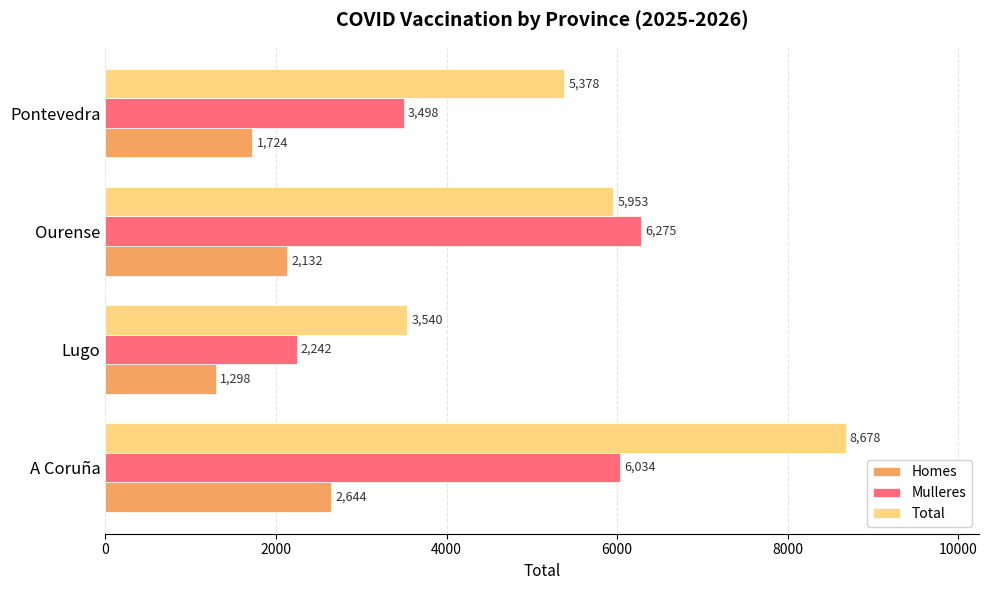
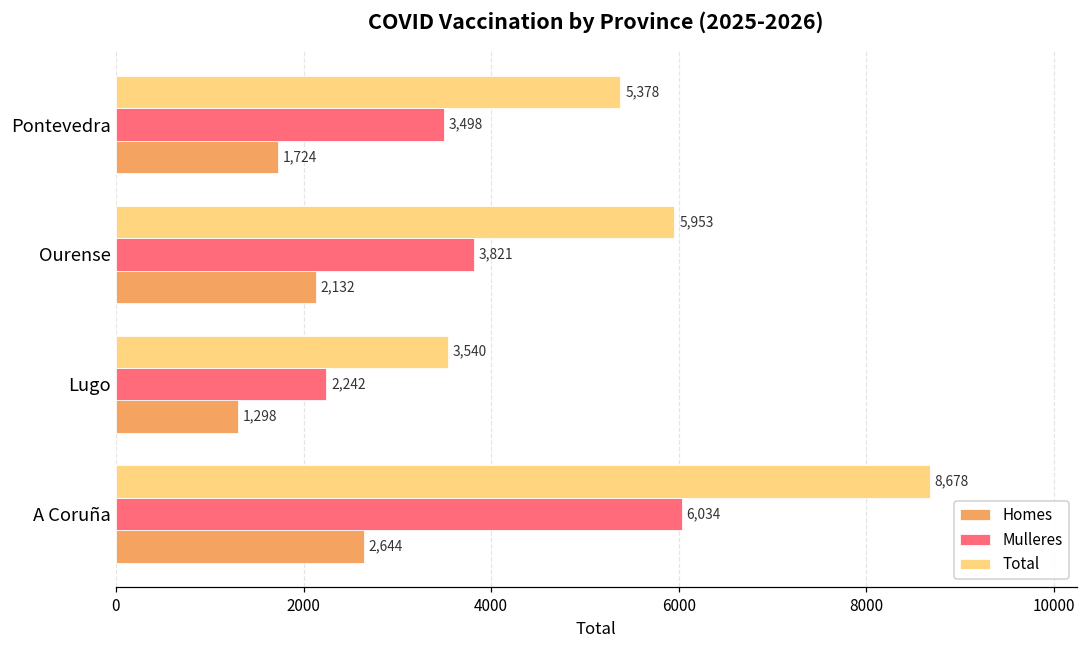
  {
    "Mulleres": {
      "Pontevedra": "3,498",
-     "Ourense": "6,275",
+     "Ourense": "3,821",
      "Lugo": "2,242",
      "A Coruña": "6,034"
    }
  }
